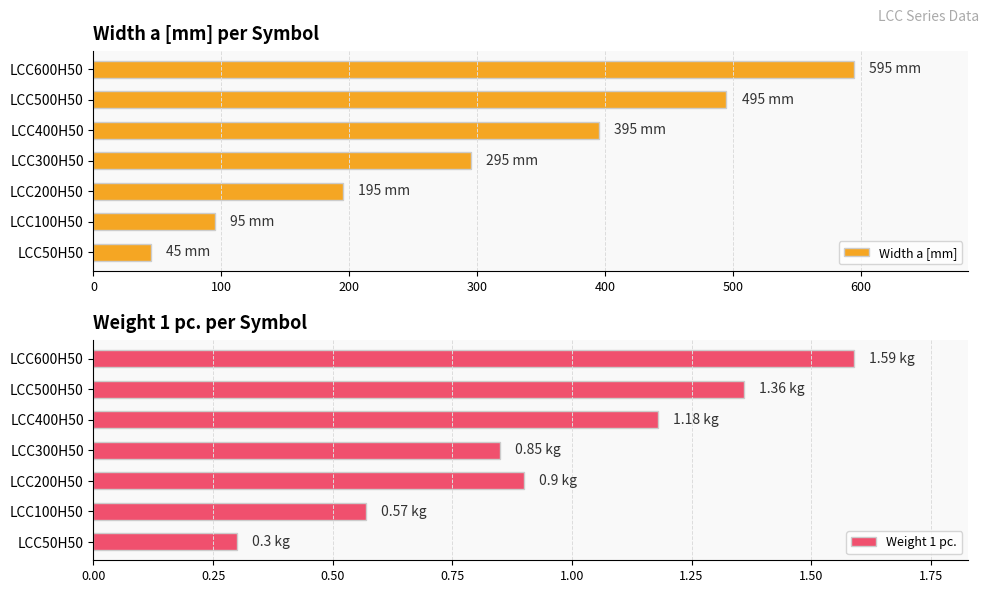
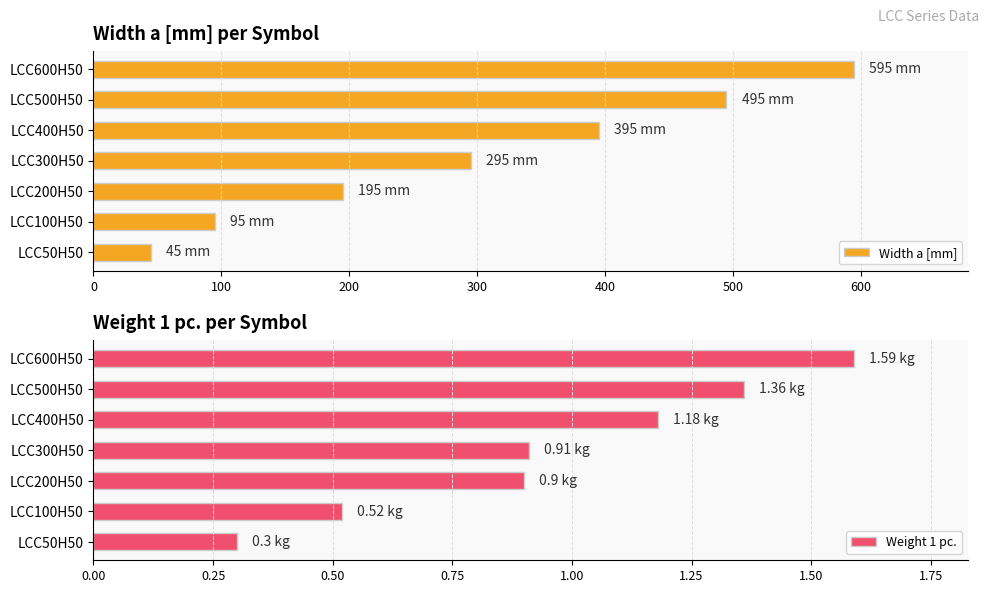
  {
    "Width a [mm] per Symbol": {
      "LCC600H50": 595,
      "LCC500H50": 495,
      "LCC400H50": 395,
      "LCC300H50": 295,
      "LCC200H50": 195,
      "LCC100H50": 95,
      "LCC50H50": 45
    },
    "Weight 1 pc. per Symbol": {
      "LCC600H50": 1.59,
      "LCC500H50": 1.36,
      "LCC400H50": 1.18,
-     "LCC300H50": 0.85,
+     "LCC300H50": 0.91,
      "LCC200H50": 0.9,
-     "LCC100H50": 0.57,
+     "LCC100H50": 0.52,
      "LCC50H50": 0.3
    }
  }
